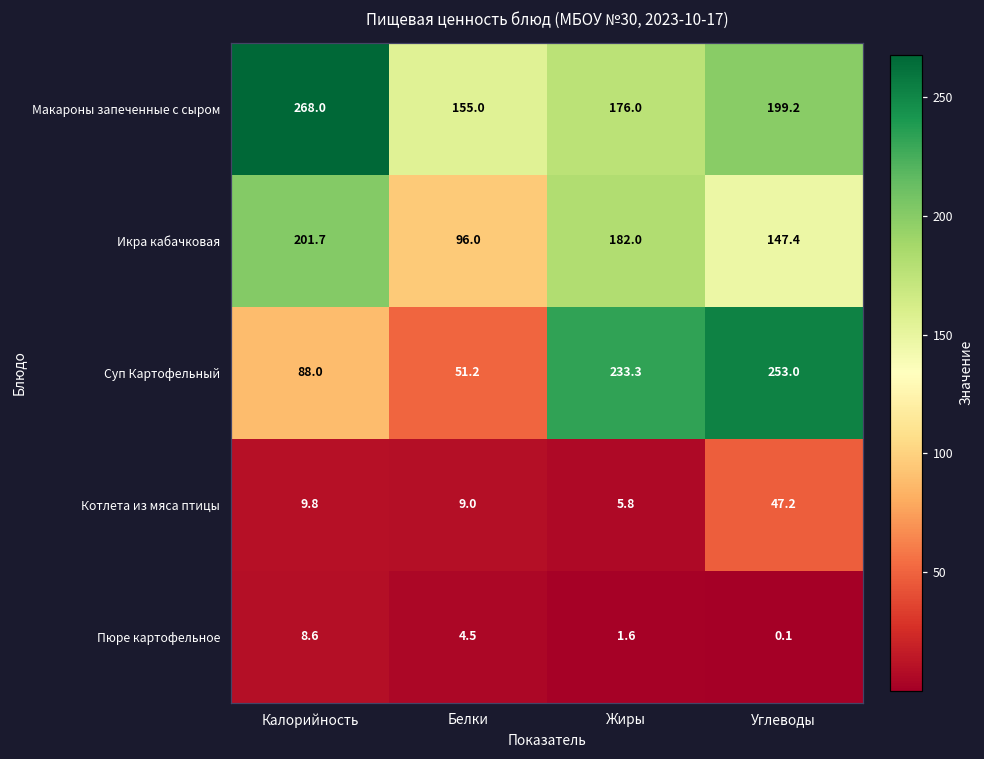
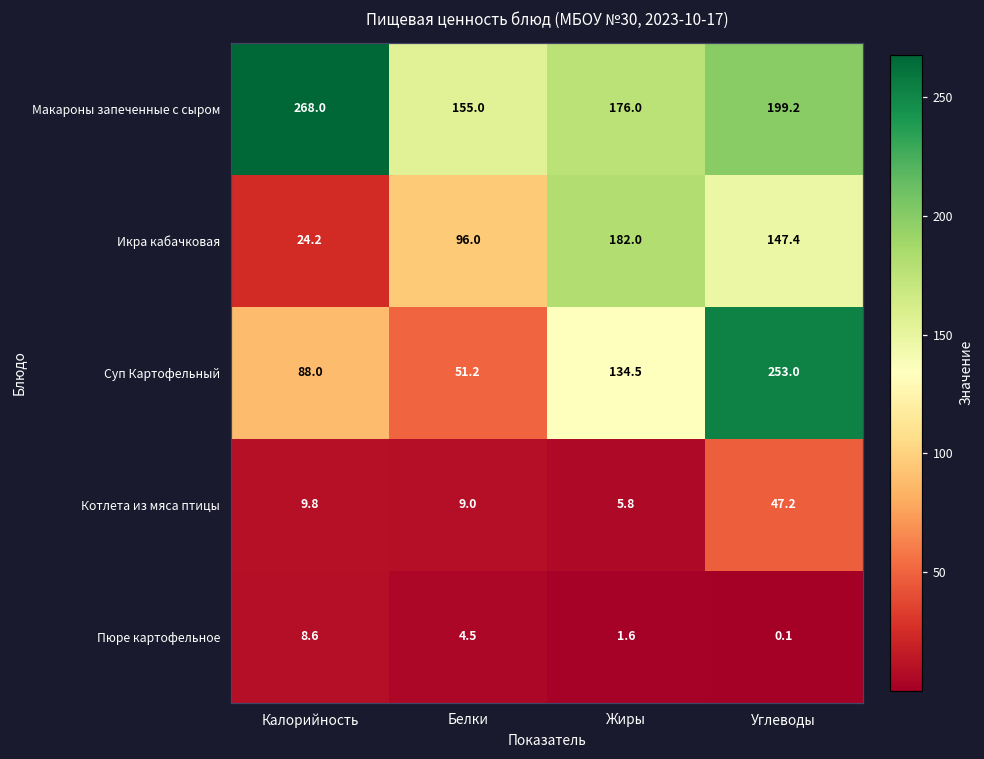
  {
    "Макароны запеченные с сыром": {
      "Калорийность": 268.0,
      "Белки": 155.0,
      "Жиры": 176.0,
      "Углеводы": 199.2
    },
    "Икра кабачковая": {
-     "Калорийность": 201.7,
+     "Калорийность": 24.2,
      "Белки": 96.0,
      "Жиры": 182.0,
      "Углеводы": 147.4
    },
    "Суп Картофельный": {
      "Калорийность": 88.0,
      "Белки": 51.2,
-     "Жиры": 233.3,
+     "Жиры": 134.5,
      "Углеводы": 253.0
    },
    "Котлета из мяса птицы": {
      "Калорийность": 9.8,
      "Белки": 9.0,
      "Жиры": 5.8,
      "Углеводы": 47.2
    },
    "Пюре картофельное": {
      "Калорийность": 8.6,
      "Белки": 4.5,
      "Жиры": 1.6,
      "Углеводы": 0.1
    }
  }
